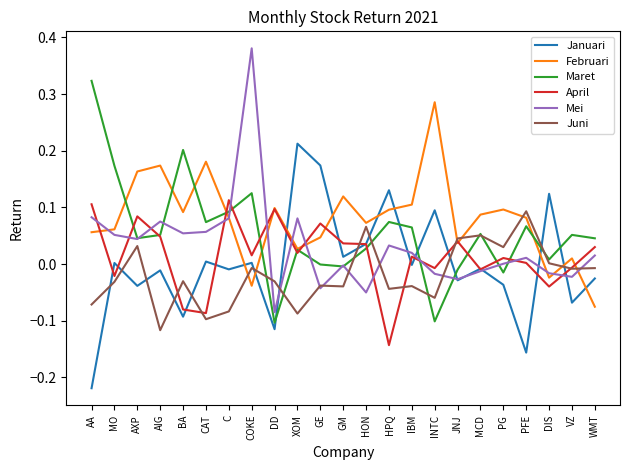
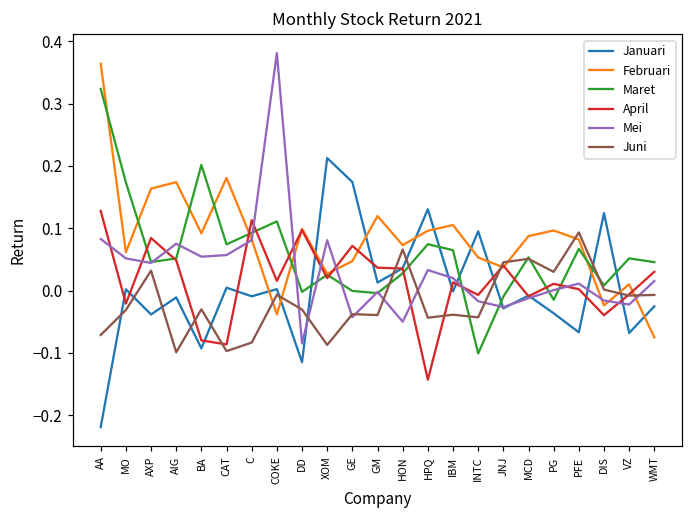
  {
    "Januari": {
      "AA": -0.22,
      "MO": 0.00,
      "AXP": -0.04,
      "AIG": -0.01,
      "BA": -0.09,
      "CAT": 0.00,
      "C": -0.01,
      "COKE": 0.00,
      "DD": -0.11,
      "XOM": 0.21,
      "GE": 0.17,
      "GM": 0.01,
      "HPQ": 0.13,
      "IBM": 0.00,
      "INTC": 0.09,
      "PG": -0.04,
-     "PFE": -0.16,
+     "PFE": -0.07,
      "DIS": 0.12,
      "VZ": -0.07,
      "WMT": -0.03
    },
    "Februari": {
-     "AA": 0.06,
+     "AA": 0.36,
      "MO": 0.06,
      "AXP": 0.16,
      "AIG": 0.17,
      "BA": 0.09,
      "CAT": 0.18,
      "COKE": -0.04,
      "GE": 0.05,
      "GM": 0.12,
      "HON": 0.07,
      "HPQ": 0.10,
      "IBM": 0.10,
-     "INTC": 0.29,
+     "INTC": 0.05,
      "MCD": 0.09,
      "PG": 0.10,
      "PFE": 0.08,
      "DIS": -0.02,
      "VZ": 0.01,
      "WMT": -0.08
    },
    "Maret": {
      "AA": 0.32,
      "MO": 0.17,
      "BA": 0.20,
      "CAT": 0.07,
      "C": 0.09,
-     "COKE": 0.13,
-     "DD": -0.10,
+     "COKE": 0.11,
+     "DD": 0.00,
      "GE": 0.00,
      "HON": 0.03,
      "HPQ": 0.07,
      "IBM": 0.06,
      "INTC": -0.10,
      "JNJ": -0.01,
      "PG": -0.01,
      "PFE": 0.07,
      "DIS": 0.01,
      "VZ": 0.05,
      "WMT": 0.05
    },
    "April": {
-     "AA": 0.11,
+     "AA": 0.13,
      "MO": -0.02,
      "AXP": 0.08,
      "BA": -0.08,
      "CAT": -0.09,
      "C": 0.11,
      "COKE": 0.02,
      "XOM": 0.02,
      "GE": 0.07,
      "GM": 0.04,
      "HPQ": -0.14,
      "IBM": 0.01,
      "INTC": -0.01,
      "PG": 0.01,
      "PFE": 0.00,
      "DIS": -0.04,
      "WMT": 0.03
    },
    "Mei": {
      "AA": 0.08,
      "MO": 0.05,
      "AIG": 0.08,
      "BA": 0.05,
      "CAT": 0.06,
      "COKE": 0.38,
      "DD": -0.08,
      "XOM": 0.08,
      "GE": -0.04,
      "HON": -0.05,
      "HPQ": 0.03,
      "IBM": 0.02,
      "INTC": -0.02,
      "PG": 0.00,
      "PFE": 0.01,
      "DIS": -0.02,
      "VZ": -0.02,
      "WMT": 0.02
    },
    "Juni": {
      "AA": -0.07,
      "MO": -0.03,
      "AXP": 0.03,
-     "AIG": -0.12,
+     "AIG": -0.10,
      "BA": -0.03,
      "CAT": -0.10,
      "C": -0.08,
      "COKE": -0.01,
      "DD": -0.03,
      "XOM": -0.09,
      "GE": -0.04,
      "GM": -0.04,
      "HON": 0.07,
      "HPQ": -0.04,
      "IBM": -0.04,
-     "INTC": -0.06,
+     "INTC": -0.04,
      "JNJ": 0.05,
      "PG": 0.03,
      "PFE": 0.09,
      "DIS": 0.00,
      "WMT": -0.01
    }
  }
